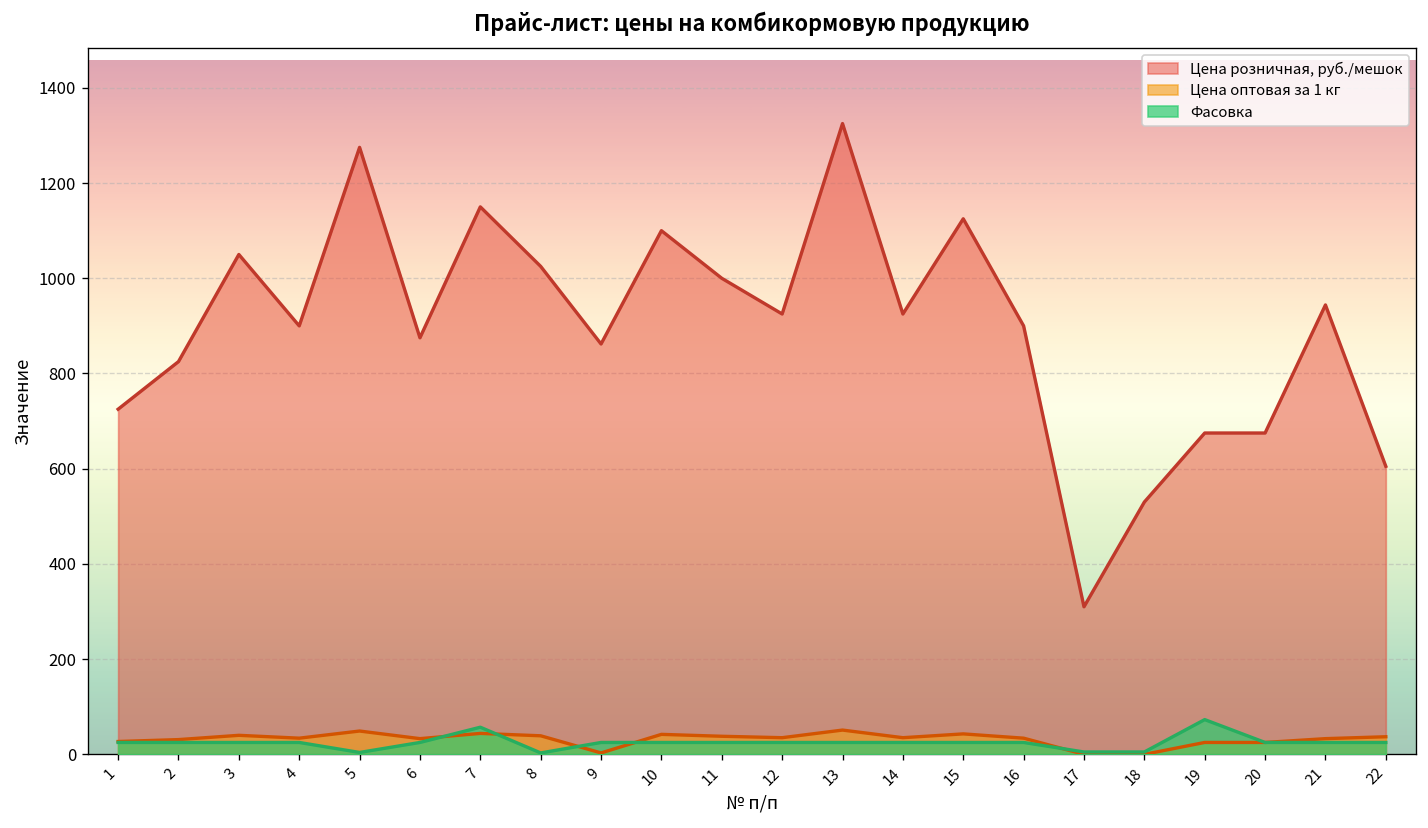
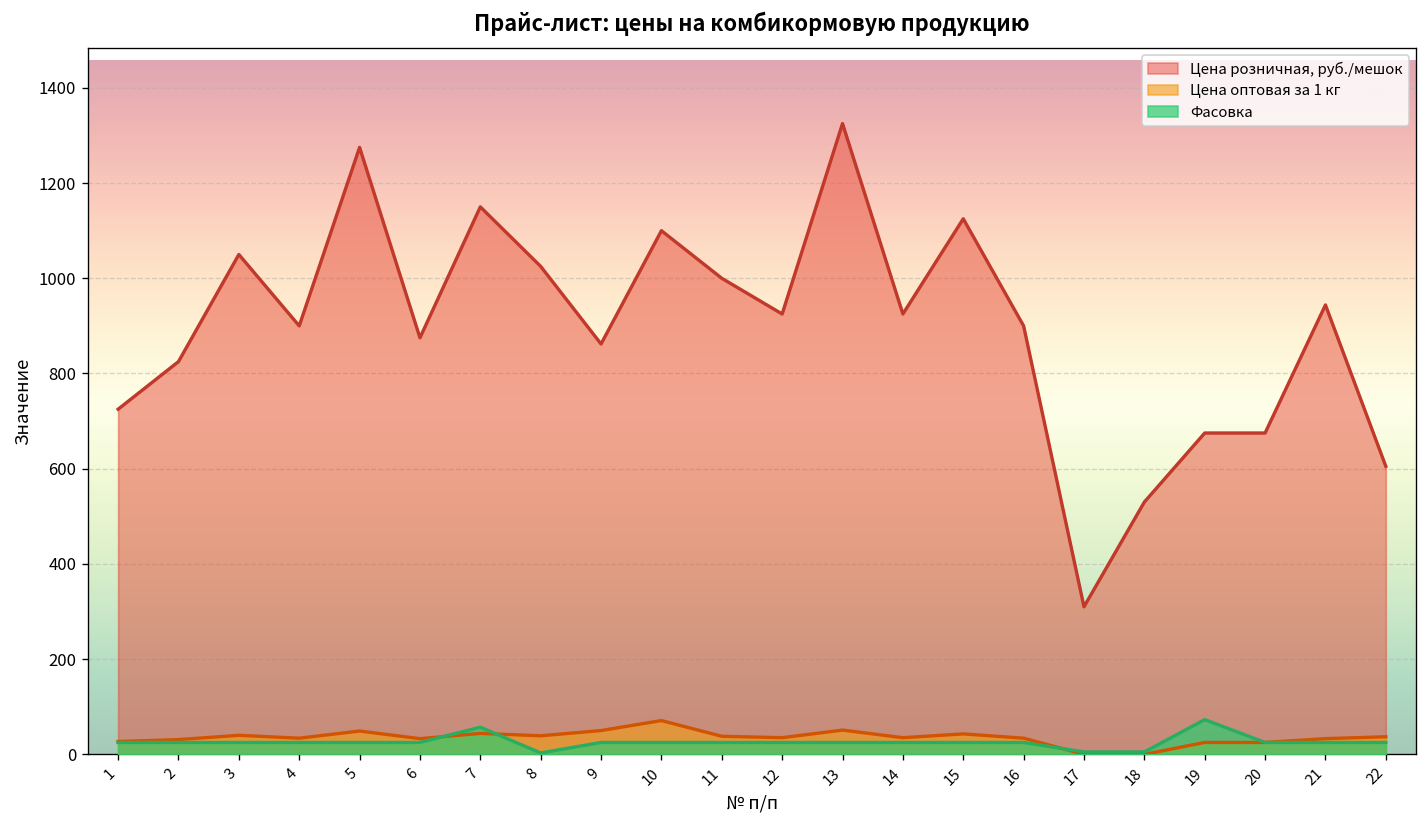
  {
    "Цена розничная, руб./мешок": {
      "1": 730,
      "2": 830,
      "3": 1050,
      "4": 900,
      "5": 1280,
      "6": 880,
      "7": 1150,
      "8": 1030,
      "9": 860,
      "10": 1100,
      "11": 1000,
      "12": 930,
      "13": 1330,
      "14": 930,
      "15": 1130,
      "16": 900,
      "17": 310,
      "18": 530,
      "19": 680,
      "20": 680,
      "21": 940,
      "22": 610
    },
    "Цена оптовая за 1 кг": {
      "3": 40,
      "4": 30,
      "5": 50,
      "6": 30,
      "7": 40,
      "8": 40,
-     "9": 0,
-     "10": 40,
+     "9": 50,
+     "10": 70,
      "11": 40,
      "12": 40,
      "13": 50,
      "14": 40,
      "15": 40,
      "16": 30,
      "19": 30,
      "21": 30,
      "22": 40
    },
    "Фасовка": {
      "3": 30,
      "4": 30,
-     "5": 0,
+     "5": 30,
      "6": 30,
      "7": 60,
      "8": 0,
      "9": 30,
      "10": 30,
      "11": 30,
      "12": 30,
      "13": 30,
      "14": 30,
      "15": 30,
      "16": 30,
      "19": 70,
      "21": 30,
      "22": 30
    }
  }
